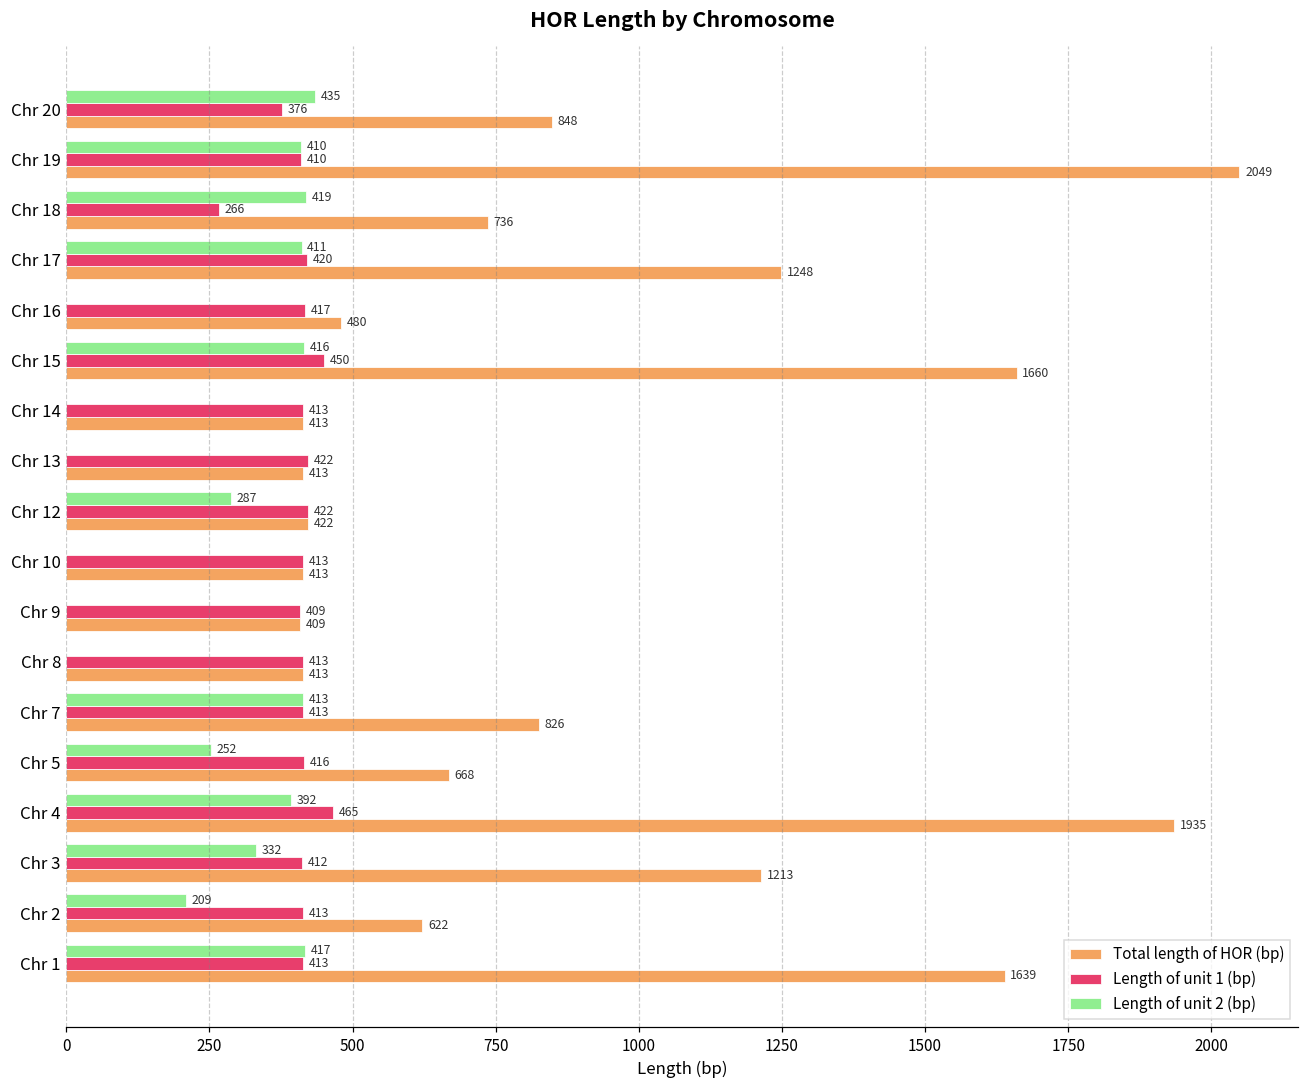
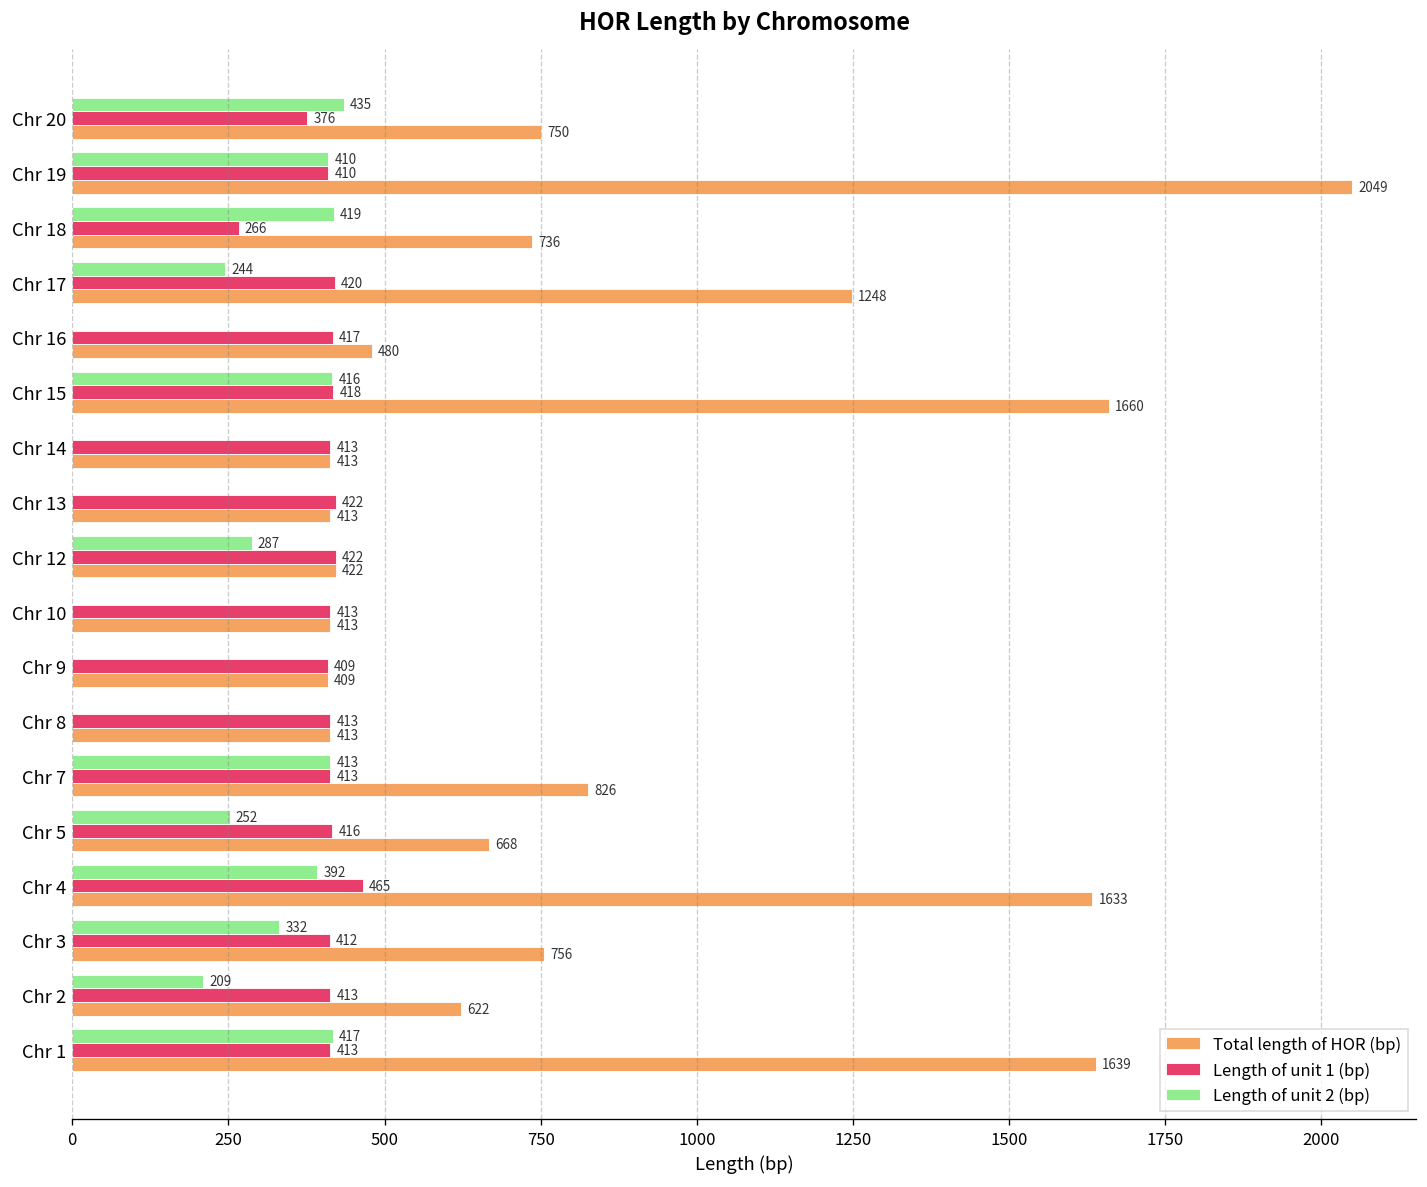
  {
    "Total length of HOR (bp)": {
-     "Chr 20": 848,
+     "Chr 20": 750,
      "Chr 19": 2049,
      "Chr 18": 736,
      "Chr 17": 1248,
      "Chr 16": 480,
      "Chr 15": 1660,
      "Chr 14": 413,
      "Chr 13": 413,
      "Chr 12": 422,
      "Chr 10": 413,
      "Chr 9": 409,
      "Chr 8": 413,
      "Chr 7": 826,
      "Chr 5": 668,
-     "Chr 4": 1935,
-     "Chr 3": 1213,
+     "Chr 4": 1633,
+     "Chr 3": 756,
      "Chr 2": 622,
      "Chr 1": 1639
    },
    "Length of unit 1 (bp)": {
      "Chr 20": 376,
      "Chr 19": 410,
      "Chr 18": 266,
      "Chr 17": 420,
      "Chr 16": 417,
-     "Chr 15": 450,
+     "Chr 15": 418,
      "Chr 14": 413,
      "Chr 13": 422,
      "Chr 12": 422,
      "Chr 10": 413,
      "Chr 9": 409,
      "Chr 8": 413,
      "Chr 7": 413,
      "Chr 5": 416,
      "Chr 4": 465,
      "Chr 3": 412,
      "Chr 2": 413,
      "Chr 1": 413
    },
    "Length of unit 2 (bp)": {
      "Chr 20": 435,
      "Chr 19": 410,
      "Chr 18": 419,
-     "Chr 17": 411,
+     "Chr 17": 244,
      "Chr 15": 416,
      "Chr 12": 287,
      "Chr 7": 413,
      "Chr 5": 252,
      "Chr 4": 392,
      "Chr 3": 332,
      "Chr 2": 209,
      "Chr 1": 417
    }
  }
